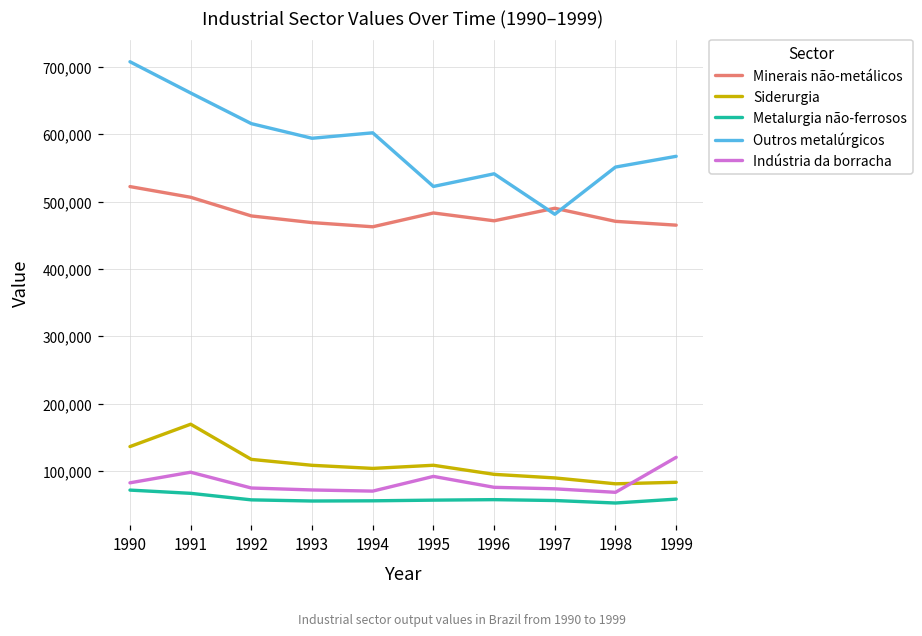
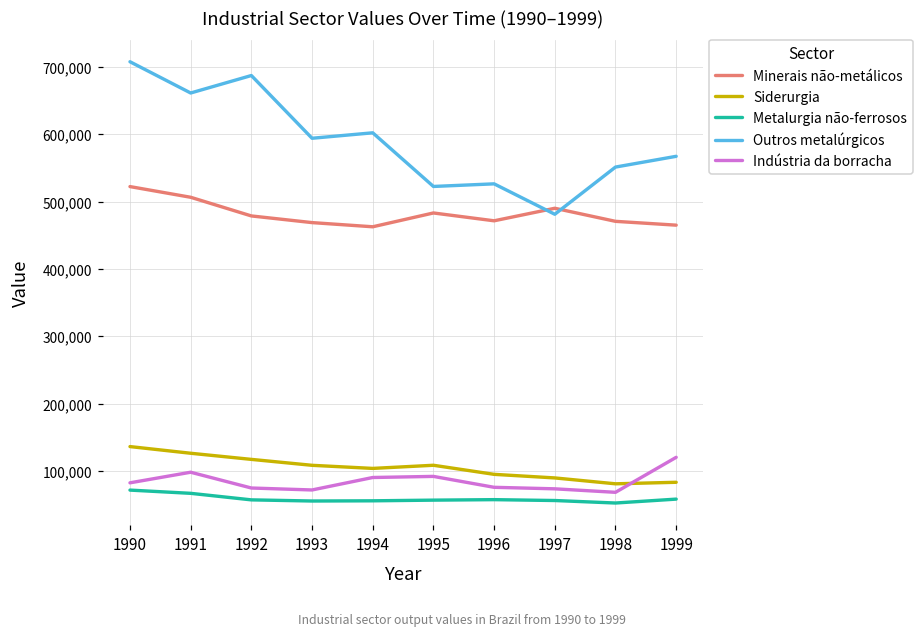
  {
    "Minerais não-metálicos": {
      "1990": "520,000",
      "1991": "510,000",
      "1992": "480,000",
      "1993": "470,000",
      "1994": "460,000",
      "1995": "480,000",
      "1996": "470,000",
      "1997": "490,000",
      "1998": "470,000",
      "1999": "470,000"
    },
    "Siderurgia": {
      "1990": "140,000",
-     "1991": "170,000",
+     "1991": "130,000",
      "1992": "120,000",
      "1993": "110,000",
      "1994": "100,000",
      "1995": "110,000",
      "1996": "100,000",
      "1997": "90,000",
      "1998": "80,000",
      "1999": "80,000"
    },
    "Metalurgia não-ferrosos": {
      "1990": "70,000",
      "1991": "70,000",
      "1992": "60,000",
      "1993": "60,000",
      "1994": "60,000",
      "1995": "60,000",
      "1996": "60,000",
      "1997": "60,000",
      "1998": "50,000",
      "1999": "60,000"
    },
    "Outros metalúrgicos": {
      "1990": "710,000",
      "1991": "660,000",
-     "1992": "620,000",
+     "1992": "690,000",
      "1993": "590,000",
      "1994": "600,000",
      "1995": "520,000",
-     "1996": "540,000",
+     "1996": "530,000",
      "1997": "480,000",
      "1998": "550,000",
      "1999": "570,000"
    },
    "Indústria da borracha": {
      "1990": "80,000",
      "1991": "100,000",
      "1992": "70,000",
      "1993": "70,000",
-     "1994": "70,000",
+     "1994": "90,000",
      "1995": "90,000",
      "1996": "80,000",
      "1997": "70,000",
      "1998": "70,000",
      "1999": "120,000"
    }
  }
